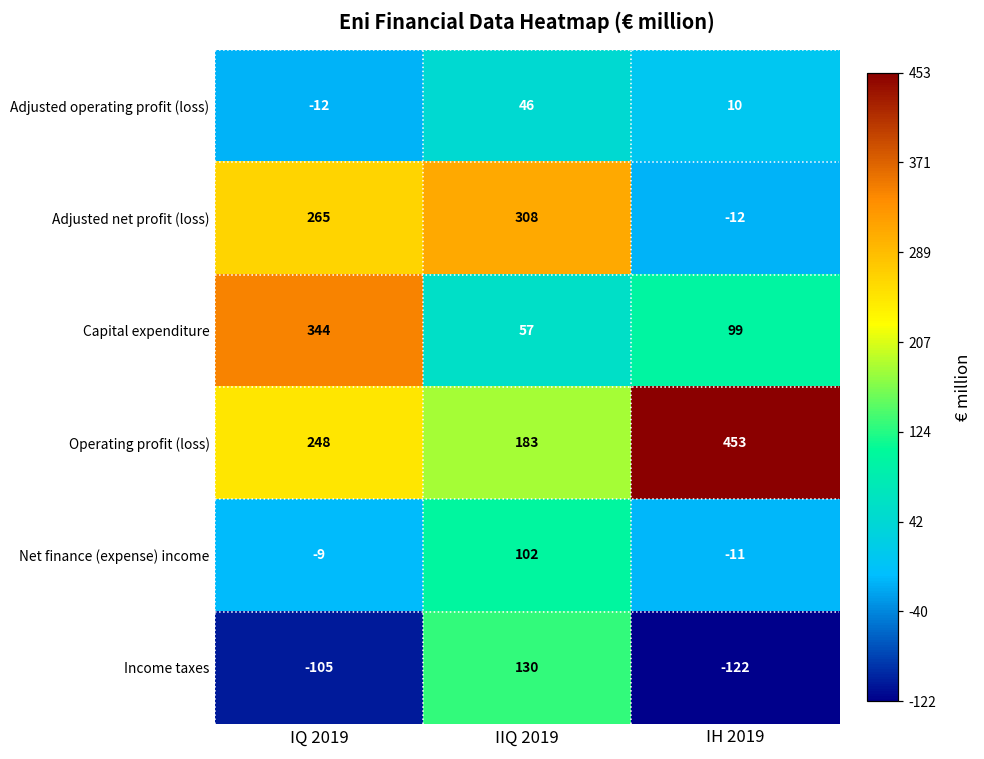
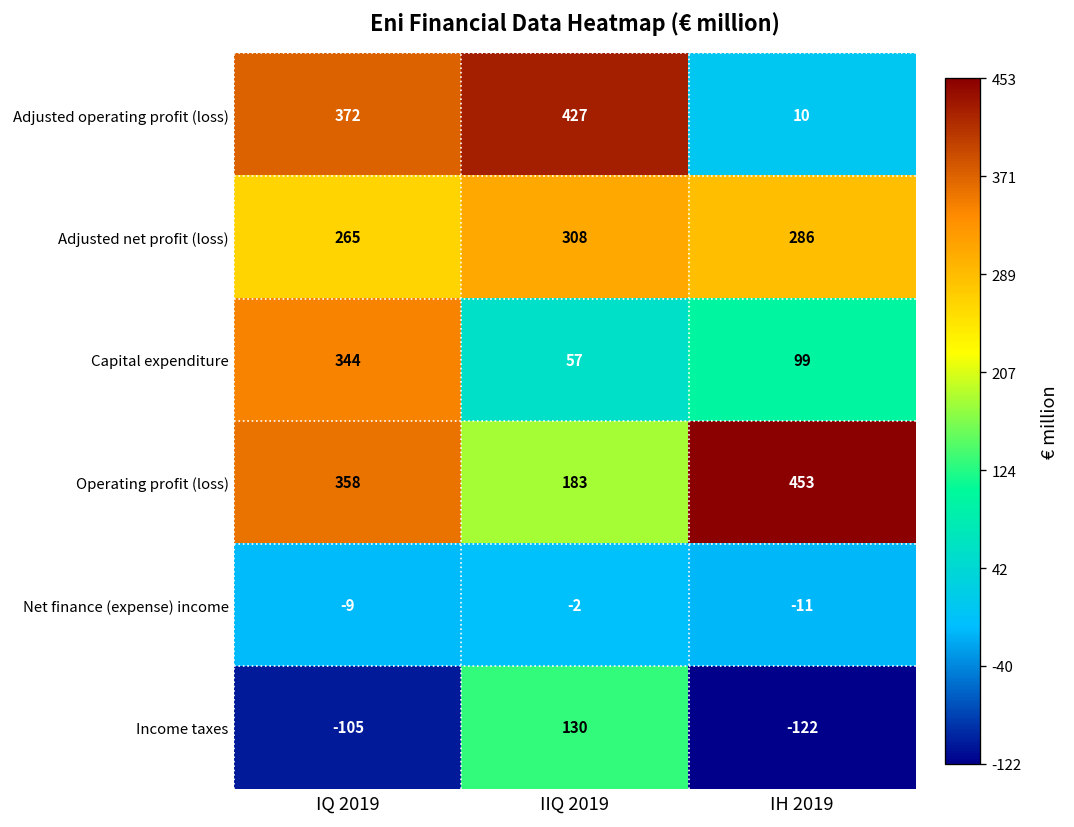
  {
    "Adjusted operating profit (loss)": {
-     "IQ 2019": -12,
-     "IIQ 2019": 46,
+     "IQ 2019": 372,
+     "IIQ 2019": 427,
      "IH 2019": 10
    },
    "Adjusted net profit (loss)": {
      "IQ 2019": 265,
      "IIQ 2019": 308,
-     "IH 2019": -12
+     "IH 2019": 286
    },
    "Capital expenditure": {
      "IQ 2019": 344,
      "IIQ 2019": 57,
      "IH 2019": 99
    },
    "Operating profit (loss)": {
-     "IQ 2019": 248,
+     "IQ 2019": 358,
      "IIQ 2019": 183,
      "IH 2019": 453
    },
    "Net finance (expense) income": {
      "IQ 2019": -9,
-     "IIQ 2019": 102,
+     "IIQ 2019": -2,
      "IH 2019": -11
    },
    "Income taxes": {
      "IQ 2019": -105,
      "IIQ 2019": 130,
      "IH 2019": -122
    }
  }
